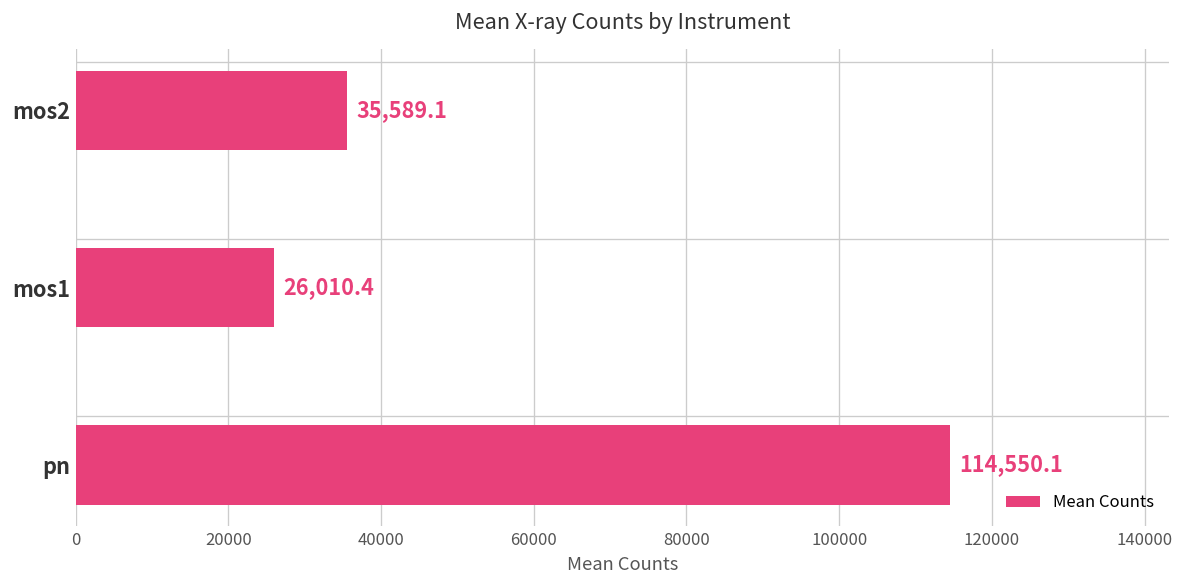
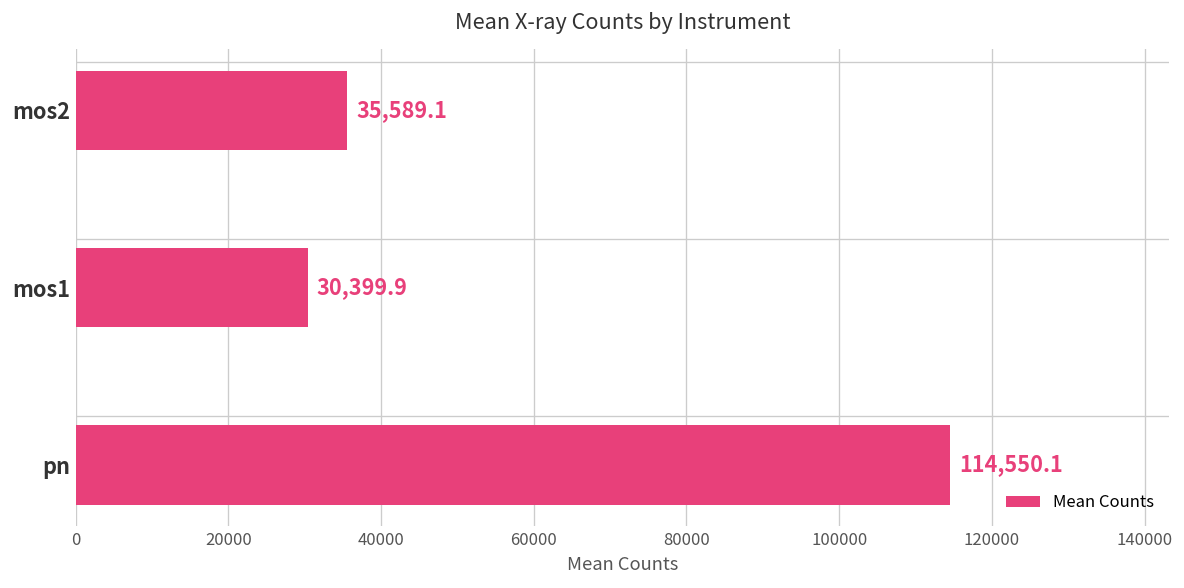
  {
    "mos2": "35,589.1",
-   "mos1": "26,010.4",
+   "mos1": "30,399.9",
    "pn": "114,550.1"
  }
